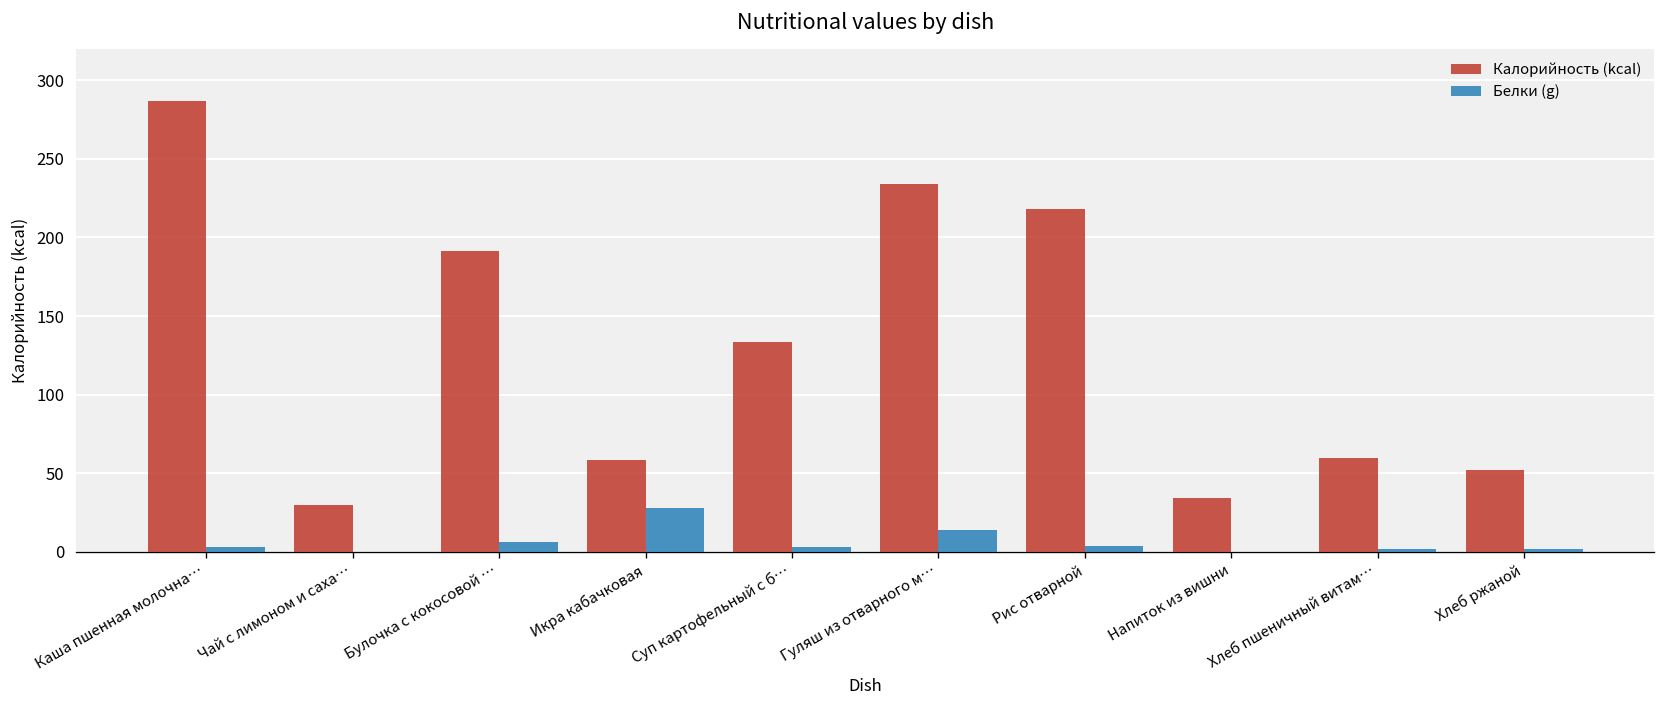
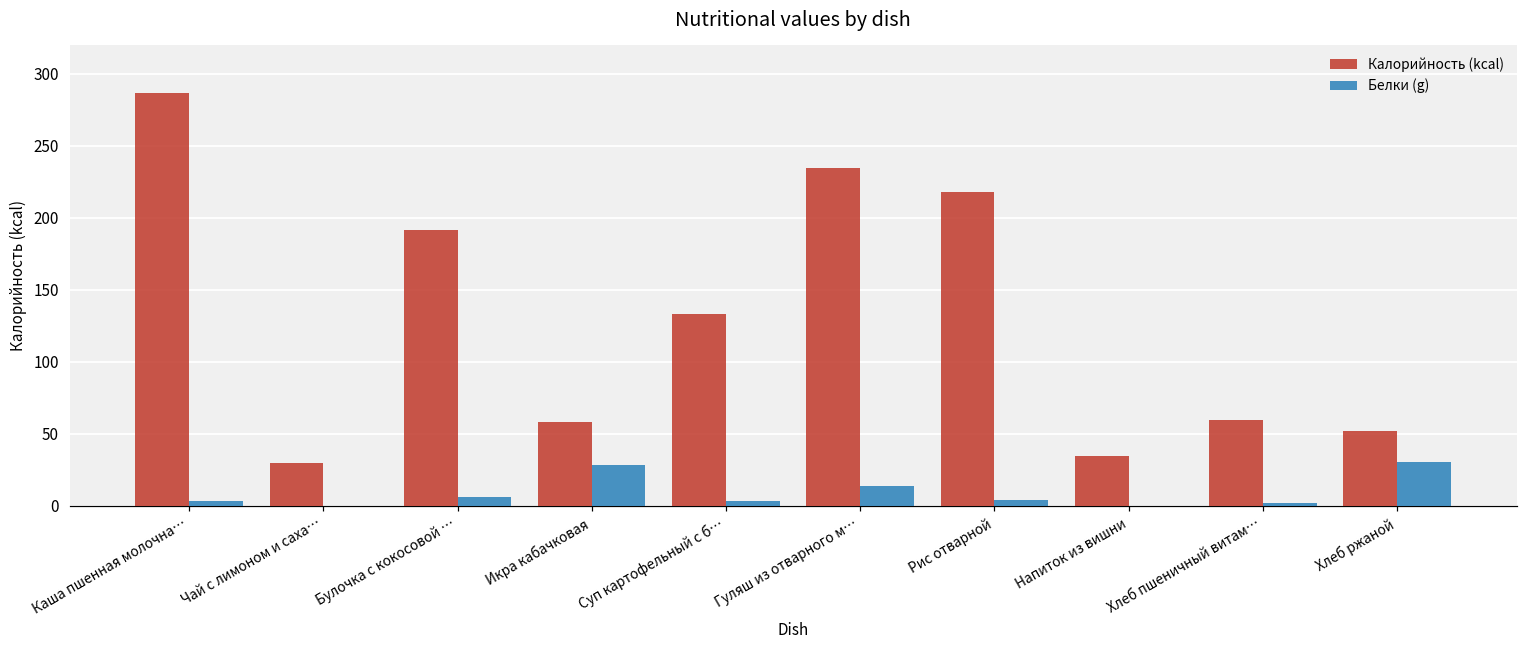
  {
    "Калорийность (kcal)": {
      "Каша пшенная молочна…": 287,
      "Чай с лимоном и саха…": 30,
      "Булочка с кокосовой …": 191,
      "Икра кабачковая": 58,
      "Суп картофельный с б…": 133,
      "Гуляш из отварного м…": 234,
      "Рис отварной": 218,
      "Напиток из вишни": 34,
      "Хлеб пшеничный витам…": 60,
      "Хлеб ржаной": 52
    },
    "Белки (g)": {
      "Каша пшенная молочна…": 3,
      "Булочка с кокосовой …": 7,
      "Икра кабачковая": 28,
      "Суп картофельный с б…": 3,
      "Гуляш из отварного м…": 14,
      "Рис отварной": 4,
      "Хлеб пшеничный витам…": 2,
-     "Хлеб ржаной": 2
+     "Хлеб ржаной": 30
    }
  }
